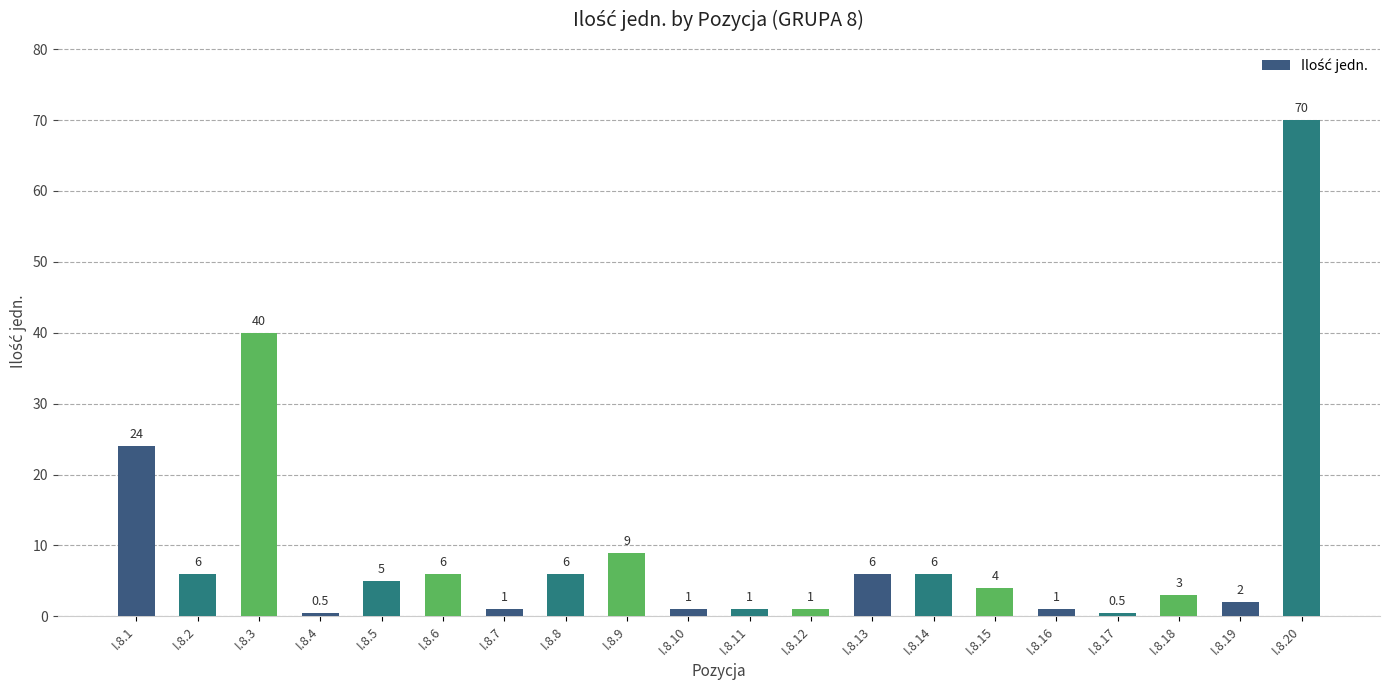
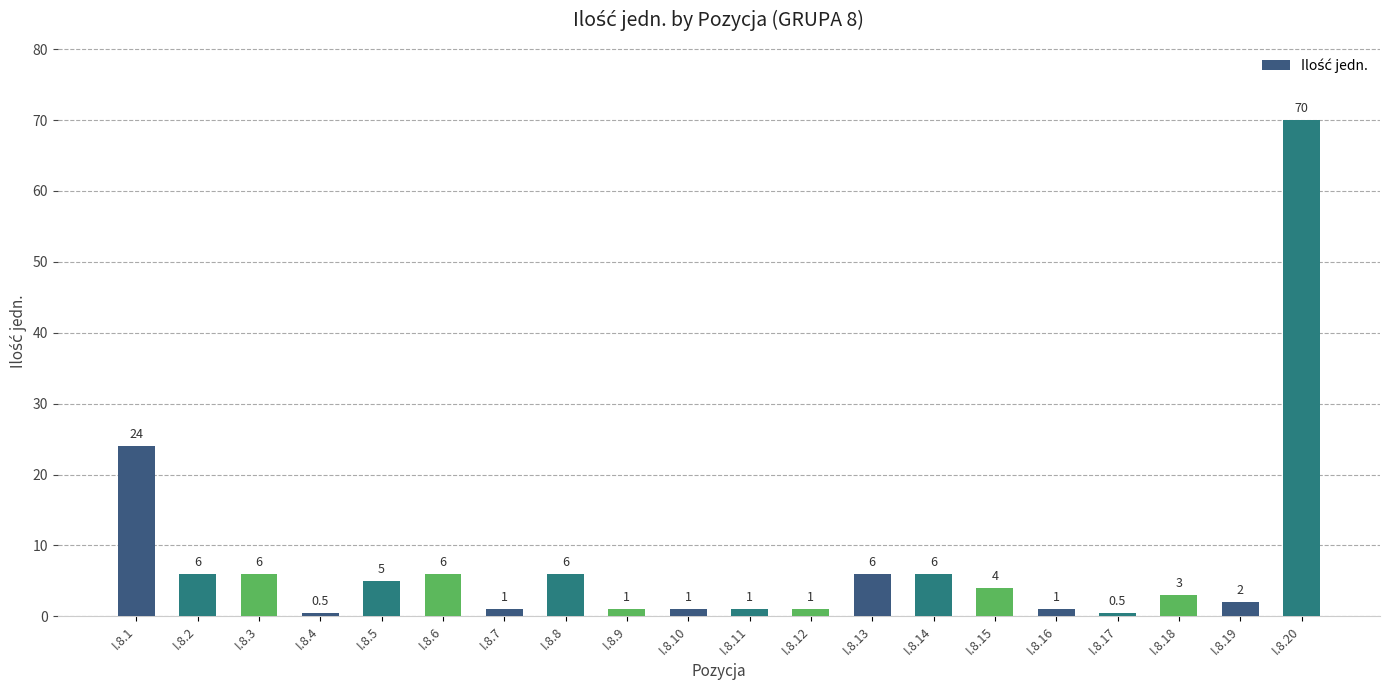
  {
    "I.8.1": 24,
    "I.8.2": 6,
-   "I.8.3": 40,
+   "I.8.3": 6,
    "I.8.4": 0.5,
    "I.8.5": 5,
    "I.8.6": 6,
    "I.8.7": 1,
    "I.8.8": 6,
-   "I.8.9": 9,
+   "I.8.9": 1,
    "I.8.10": 1,
    "I.8.11": 1,
    "I.8.12": 1,
    "I.8.13": 6,
    "I.8.14": 6,
    "I.8.15": 4,
    "I.8.16": 1,
    "I.8.17": 0.5,
    "I.8.18": 3,
    "I.8.19": 2,
    "I.8.20": 70
  }
